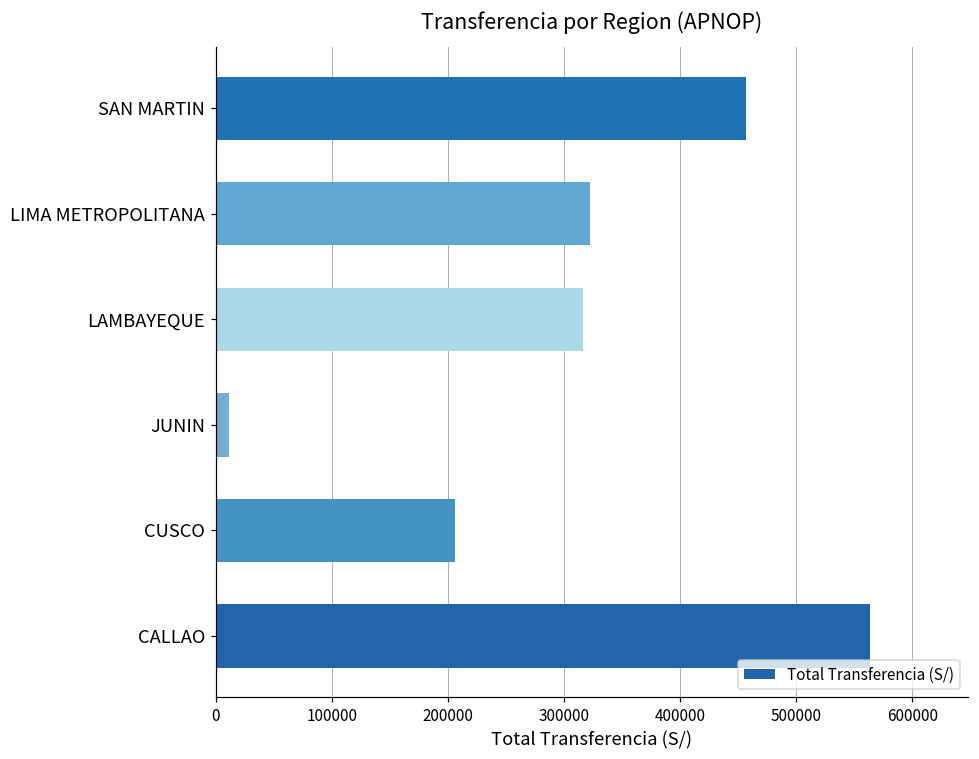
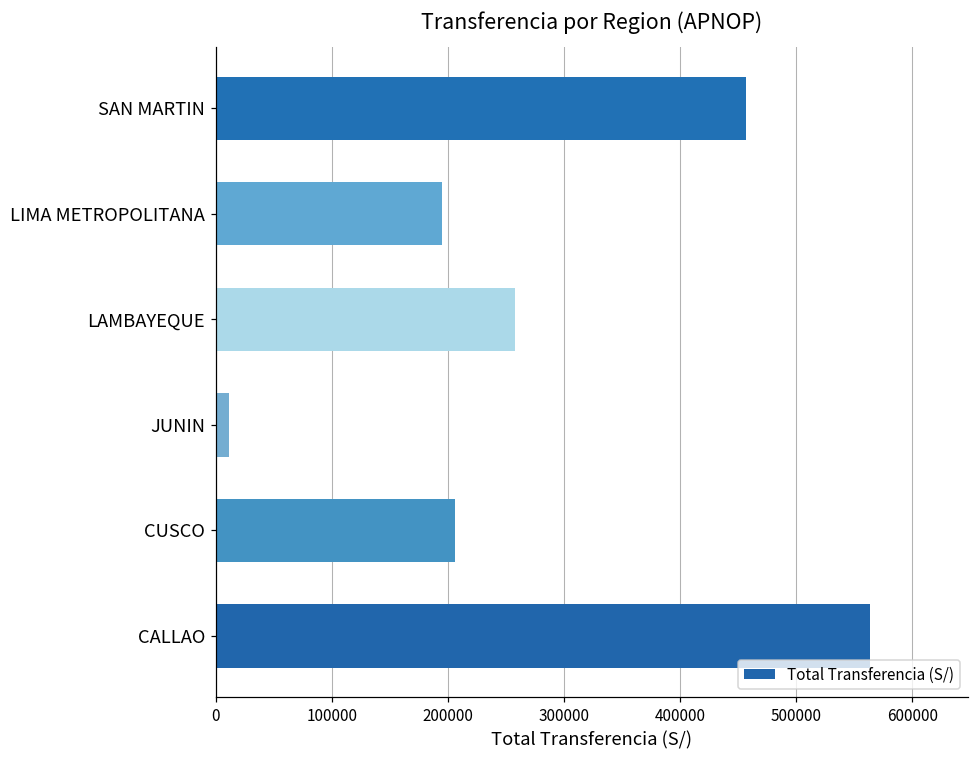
  {
    "SAN MARTIN": 456000,
-   "LIMA METROPOLITANA": 323000,
-   "LAMBAYEQUE": 316000,
+   "LIMA METROPOLITANA": 195000,
+   "LAMBAYEQUE": 258000,
    "JUNIN": 12000,
    "CUSCO": 206000,
    "CALLAO": 563000
  }
